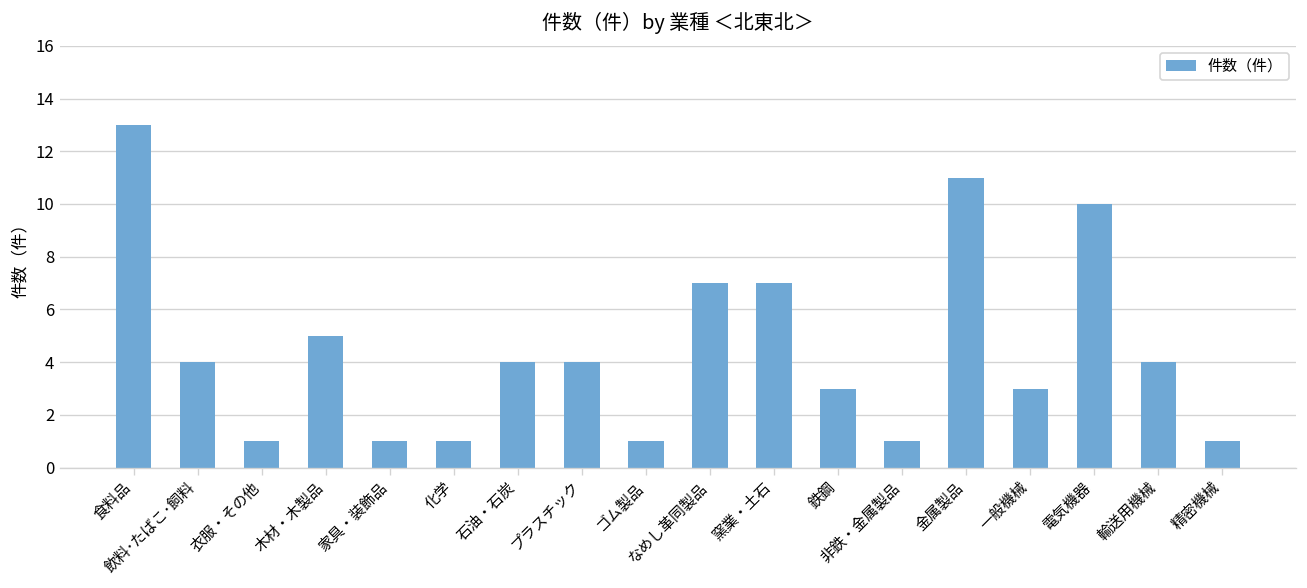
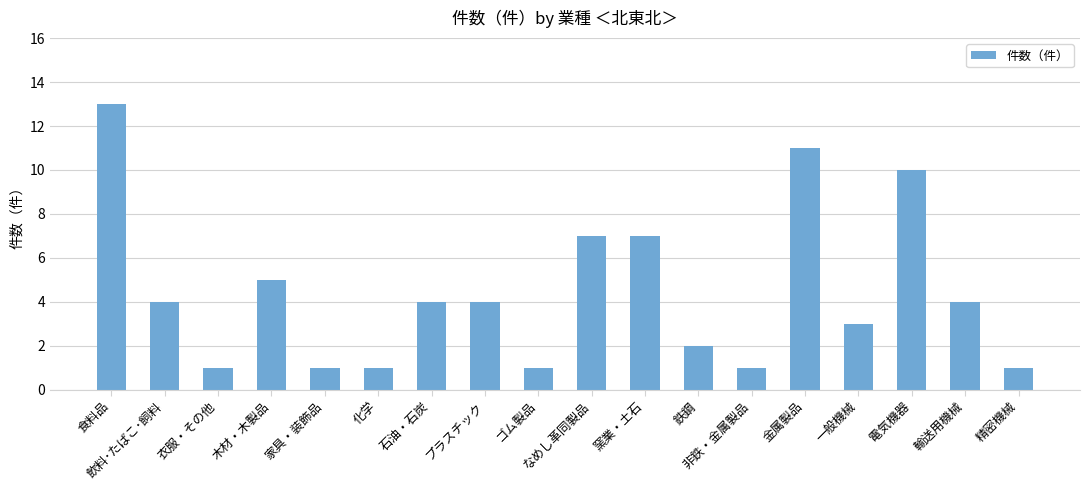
  {
    "食料品": 13,
    "飲料･たばこ･飼料": 4,
    "衣服・その他": 1,
    "木材・木製品": 5,
    "家具・装飾品": 1,
    "化学": 1,
    "石油・石炭": 4,
    "プラスチック": 4,
    "ゴム製品": 1,
    "なめし革同製品": 7,
    "窯業・土石": 7,
-   "鉄鋼": 3,
+   "鉄鋼": 2,
    "非鉄・金属製品": 1,
    "金属製品": 11,
    "一般機械": 3,
    "電気機器": 10,
    "輸送用機械": 4,
    "精密機械": 1
  }
